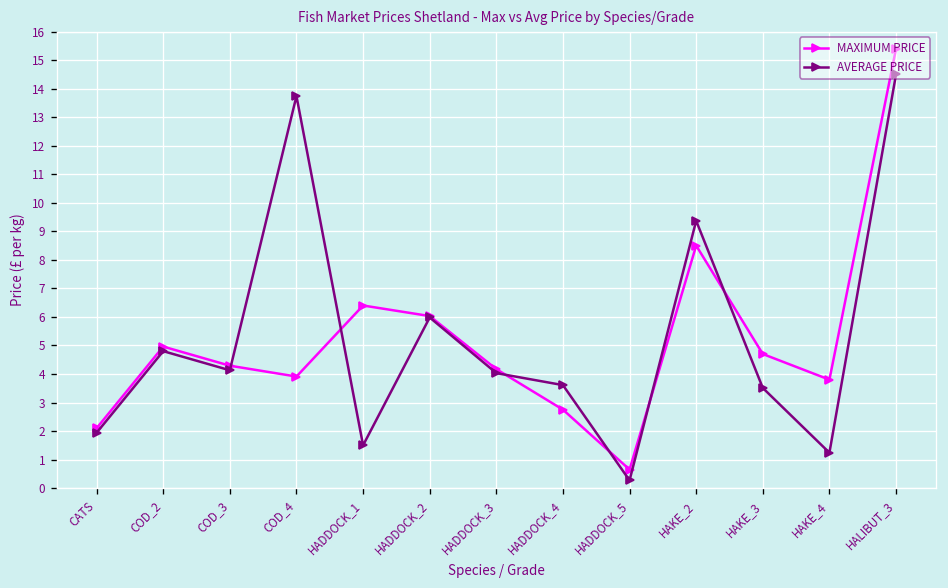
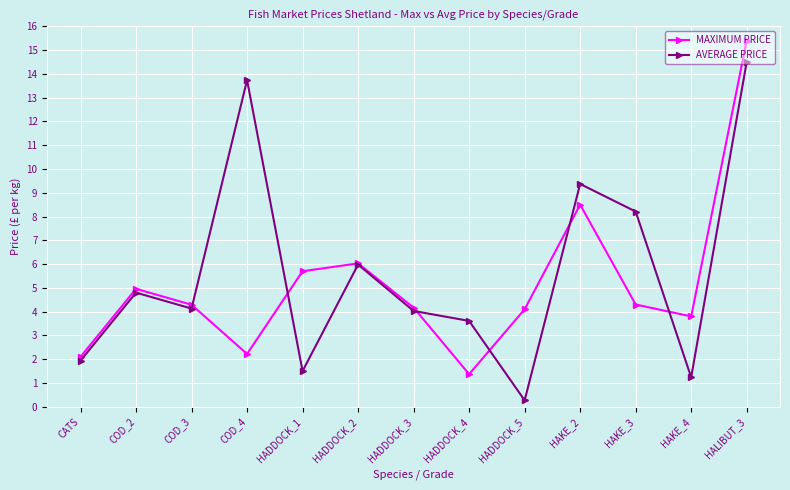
  {
    "MAXIMUM PRICE": {
      "CATS": 2.1,
      "COD_2": 5.0,
      "COD_3": 4.3,
-     "COD_4": 3.9,
-     "HADDOCK_1": 6.4,
+     "COD_4": 2.2,
+     "HADDOCK_1": 5.7,
      "HADDOCK_3": 4.2,
-     "HADDOCK_4": 2.8,
-     "HADDOCK_5": 0.7,
+     "HADDOCK_4": 1.4,
+     "HADDOCK_5": 4.1,
      "HAKE_2": 8.5,
-     "HAKE_3": 4.7,
+     "HAKE_3": 4.3,
      "HAKE_4": 3.8
    },
    "AVERAGE PRICE": {
      "CATS": 1.9,
      "COD_2": 4.8,
      "COD_3": 4.1,
      "COD_4": 13.7,
      "HADDOCK_1": 1.5,
      "HADDOCK_3": 4.0,
      "HADDOCK_4": 3.6,
      "HADDOCK_5": 0.3,
      "HAKE_2": 9.4,
-     "HAKE_3": 3.5,
+     "HAKE_3": 8.2,
      "HAKE_4": 1.2
    }
  }
